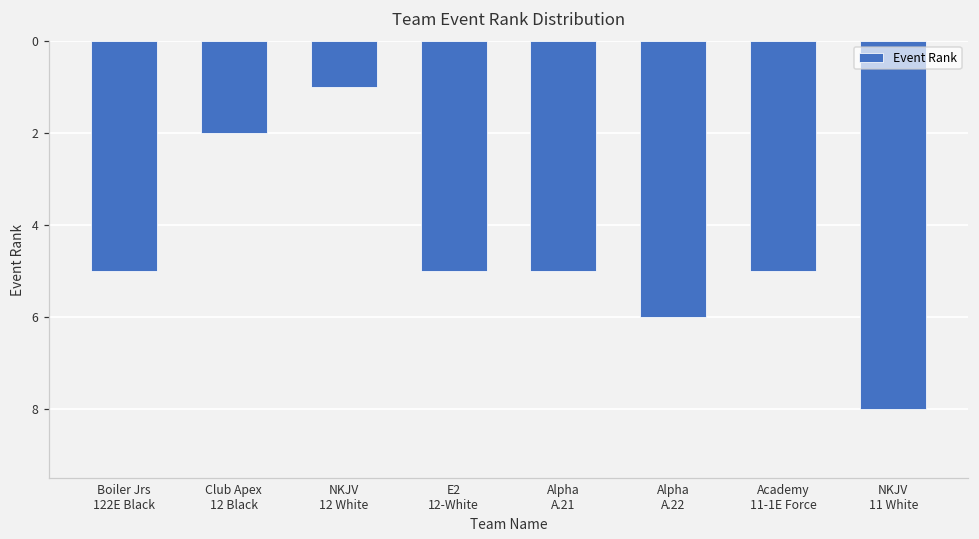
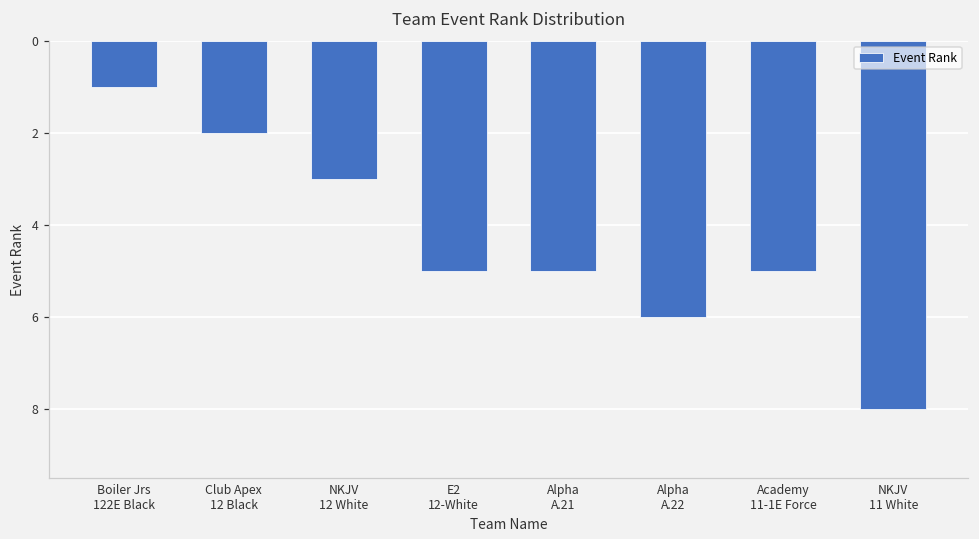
  {
-   "Boiler Jrs 122E Black": 5,
+   "Boiler Jrs 122E Black": 1,
    "Club Apex 12 Black": 2,
-   "NKJV 12 White": 1,
+   "NKJV 12 White": 3,
    "E2 12-White": 5,
    "Alpha A.21": 5,
    "Alpha A.22": 6,
    "Academy 11-1E Force": 5,
    "NKJV 11 White": 8
  }
